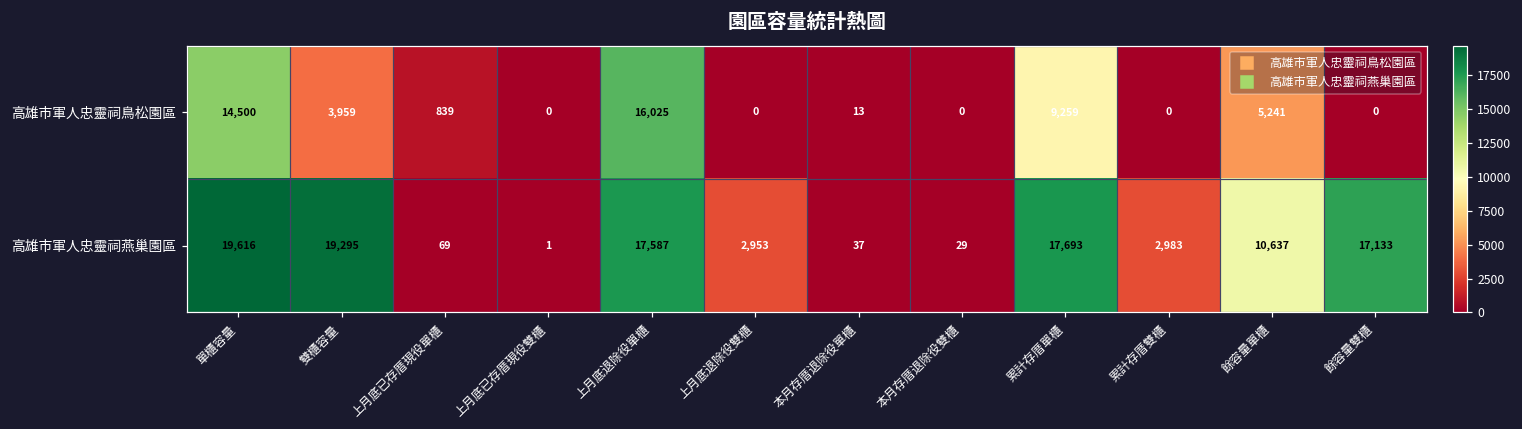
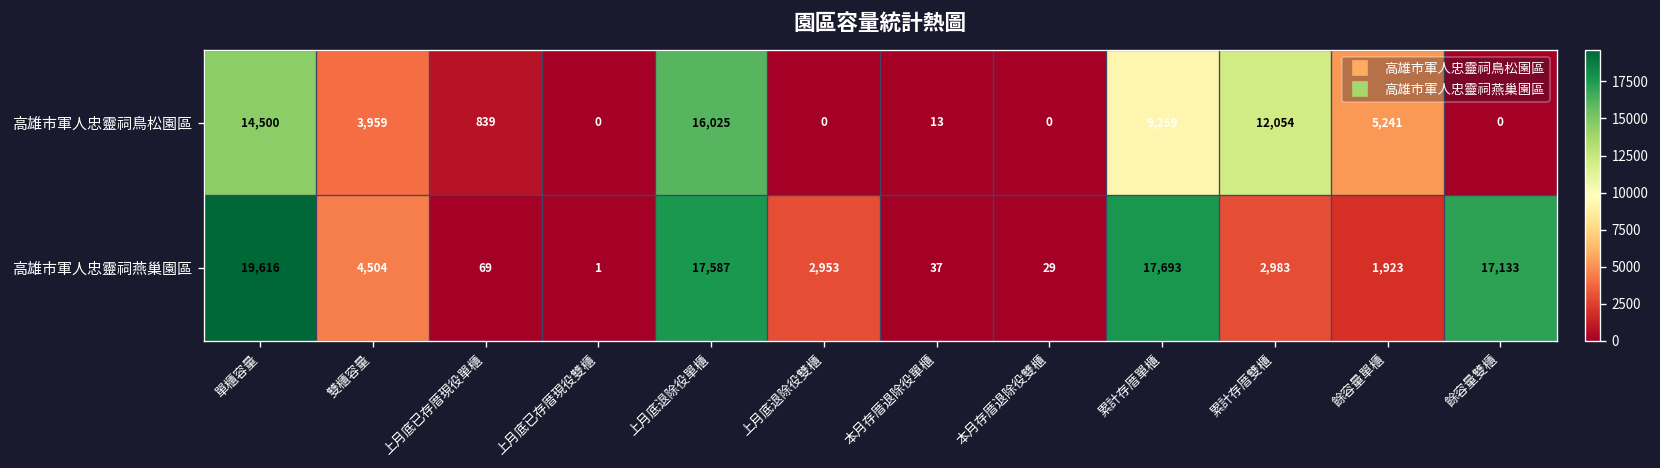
  {
    "高雄市軍人忠靈祠鳥松園區": {
      "單櫃容量": "14,500",
      "雙櫃容量": "3,959",
      "上月底已存厝現役單櫃": "839",
      "上月底已存厝現役雙櫃": "0",
      "上月底退除役單櫃": "16,025",
      "上月底退除役雙櫃": "0",
      "本月存厝退除役單櫃": "13",
      "本月存厝退除役雙櫃": "0",
      "累計存厝單櫃": "9,259",
-     "累計存厝雙櫃": "0",
+     "累計存厝雙櫃": "12,054",
      "餘容量單櫃": "5,241",
      "餘容量雙櫃": "0"
    },
    "高雄市軍人忠靈祠燕巢園區": {
      "單櫃容量": "19,616",
-     "雙櫃容量": "19,295",
+     "雙櫃容量": "4,504",
      "上月底已存厝現役單櫃": "69",
      "上月底已存厝現役雙櫃": "1",
      "上月底退除役單櫃": "17,587",
      "上月底退除役雙櫃": "2,953",
      "本月存厝退除役單櫃": "37",
      "本月存厝退除役雙櫃": "29",
      "累計存厝單櫃": "17,693",
      "累計存厝雙櫃": "2,983",
-     "餘容量單櫃": "10,637",
+     "餘容量單櫃": "1,923",
      "餘容量雙櫃": "17,133"
    }
  }
